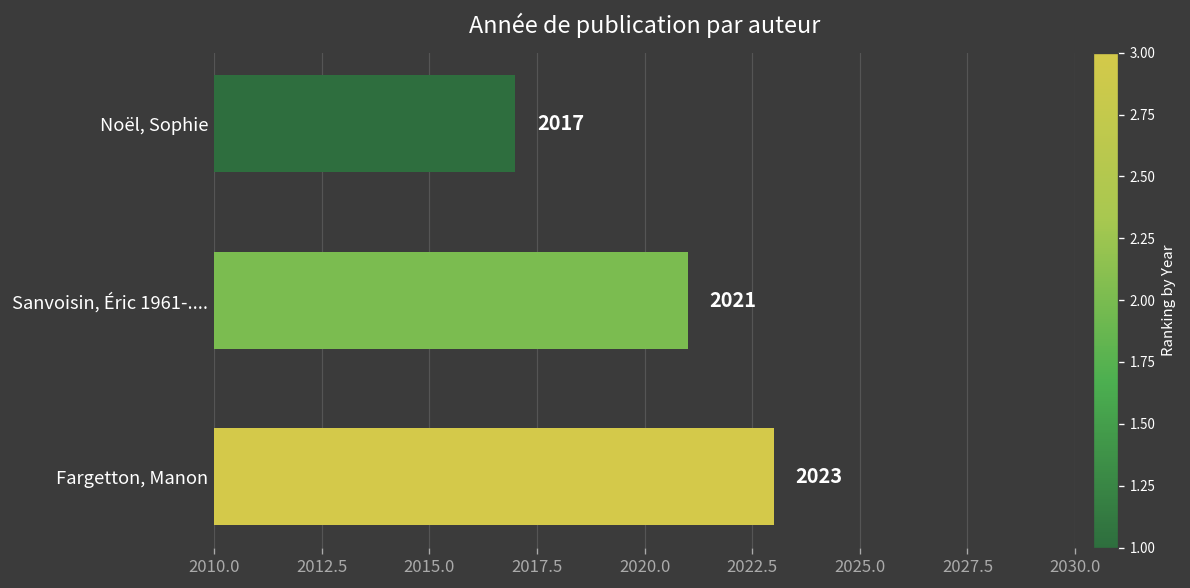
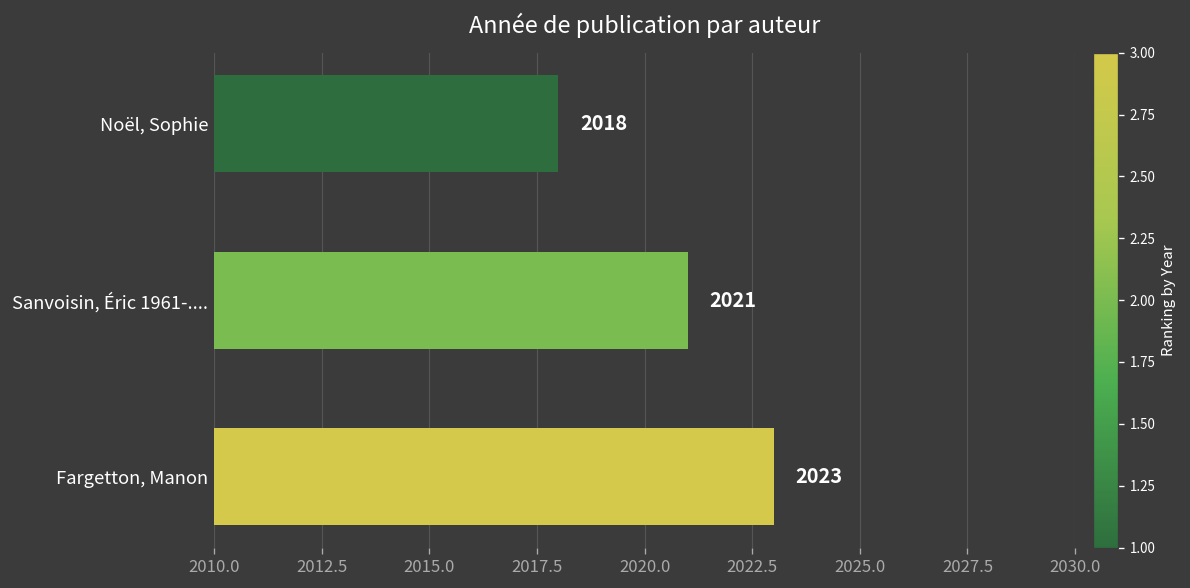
  {
-   "Noël, Sophie": 2017,
+   "Noël, Sophie": 2018,
    "Sanvoisin, Éric 1961-....": 2021,
    "Fargetton, Manon": 2023
  }
